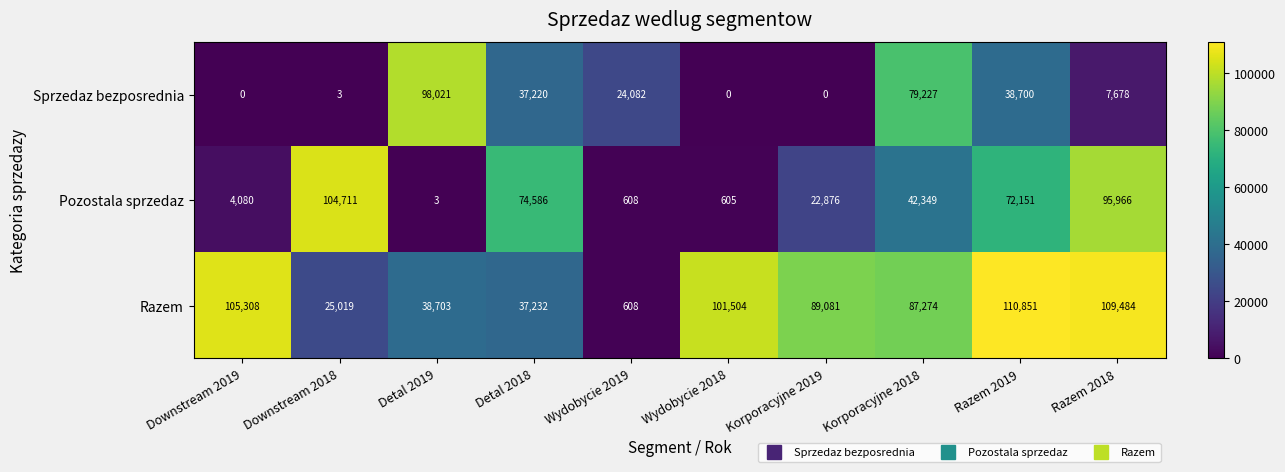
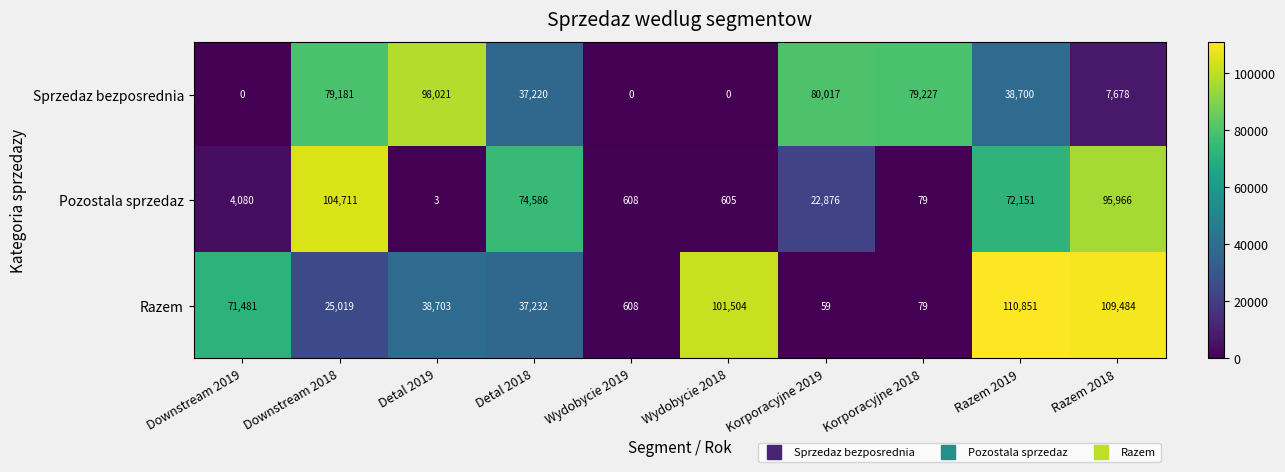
  {
    "Sprzedaz bezposrednia": {
      "Downstream 2019": "0",
-     "Downstream 2018": "3",
+     "Downstream 2018": "79,181",
      "Detal 2019": "98,021",
      "Detal 2018": "37,220",
-     "Wydobycie 2019": "24,082",
+     "Wydobycie 2019": "0",
      "Wydobycie 2018": "0",
-     "Korporacyjne 2019": "0",
+     "Korporacyjne 2019": "80,017",
      "Korporacyjne 2018": "79,227",
      "Razem 2019": "38,700",
      "Razem 2018": "7,678"
    },
    "Pozostala sprzedaz": {
      "Downstream 2019": "4,080",
      "Downstream 2018": "104,711",
      "Detal 2019": "3",
      "Detal 2018": "74,586",
      "Wydobycie 2019": "608",
      "Wydobycie 2018": "605",
      "Korporacyjne 2019": "22,876",
-     "Korporacyjne 2018": "42,349",
+     "Korporacyjne 2018": "79",
      "Razem 2019": "72,151",
      "Razem 2018": "95,966"
    },
    "Razem": {
-     "Downstream 2019": "105,308",
+     "Downstream 2019": "71,481",
      "Downstream 2018": "25,019",
      "Detal 2019": "38,703",
      "Detal 2018": "37,232",
      "Wydobycie 2019": "608",
      "Wydobycie 2018": "101,504",
-     "Korporacyjne 2019": "89,081",
-     "Korporacyjne 2018": "87,274",
+     "Korporacyjne 2019": "59",
+     "Korporacyjne 2018": "79",
      "Razem 2019": "110,851",
      "Razem 2018": "109,484"
    }
  }
